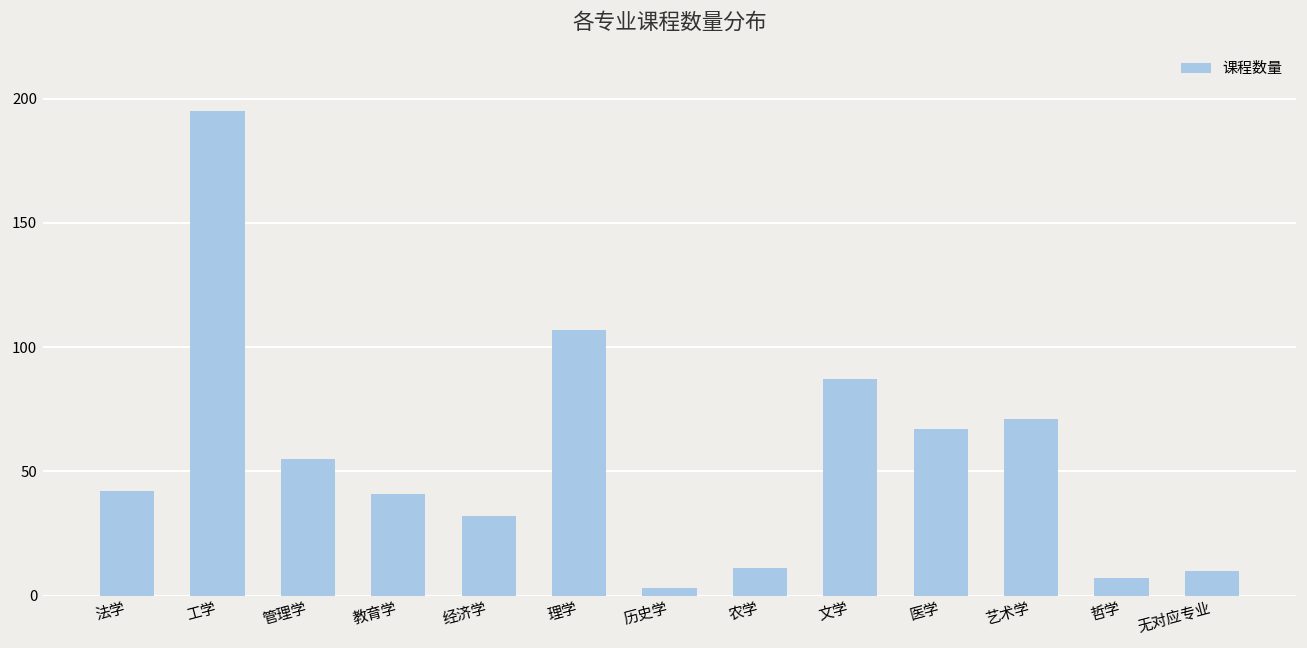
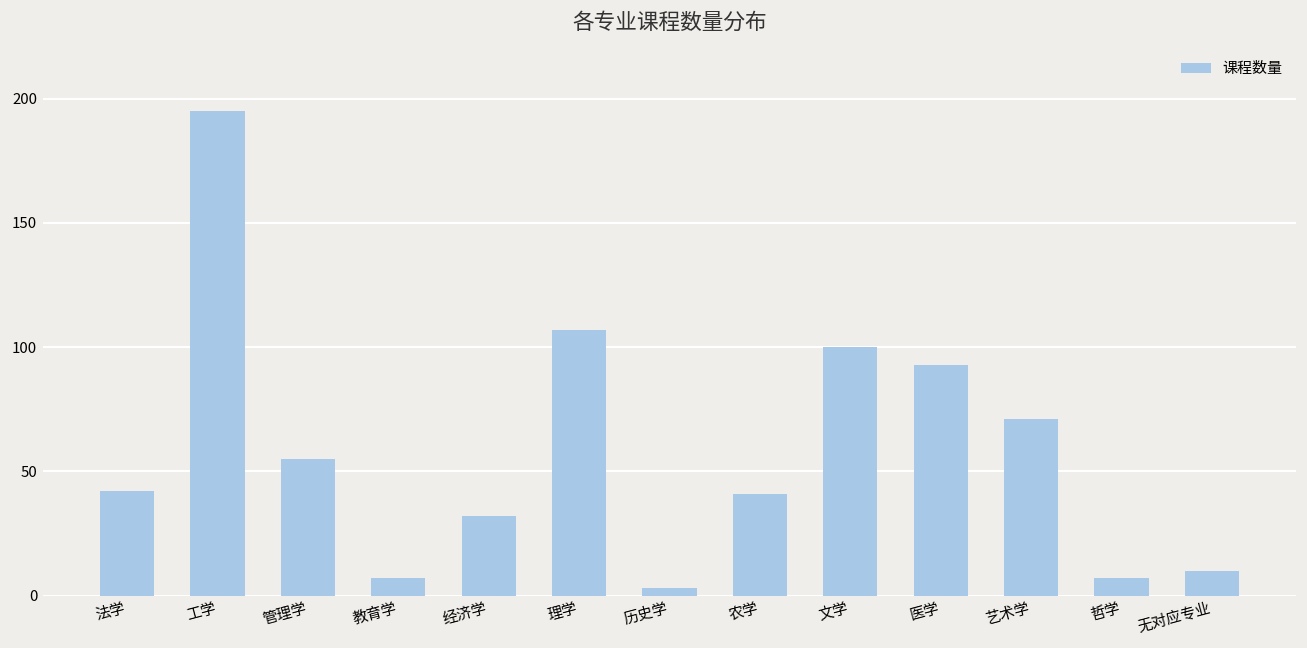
  {
    "法学": 42,
    "工学": 195,
    "管理学": 55,
-   "教育学": 41,
+   "教育学": 7,
    "经济学": 32,
    "理学": 107,
    "历史学": 3,
-   "农学": 11,
-   "文学": 87,
-   "医学": 67,
+   "农学": 41,
+   "文学": 100,
+   "医学": 93,
    "艺术学": 71,
    "哲学": 7,
    "无对应专业": 10
  }
